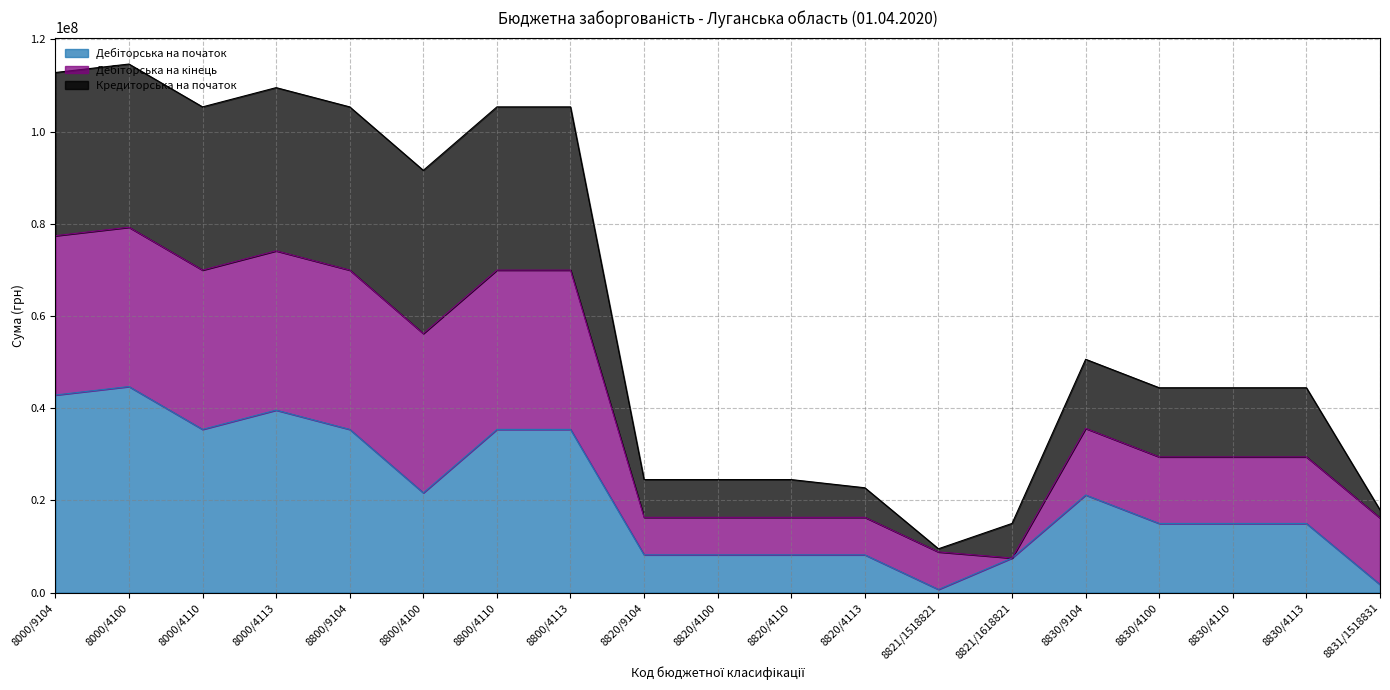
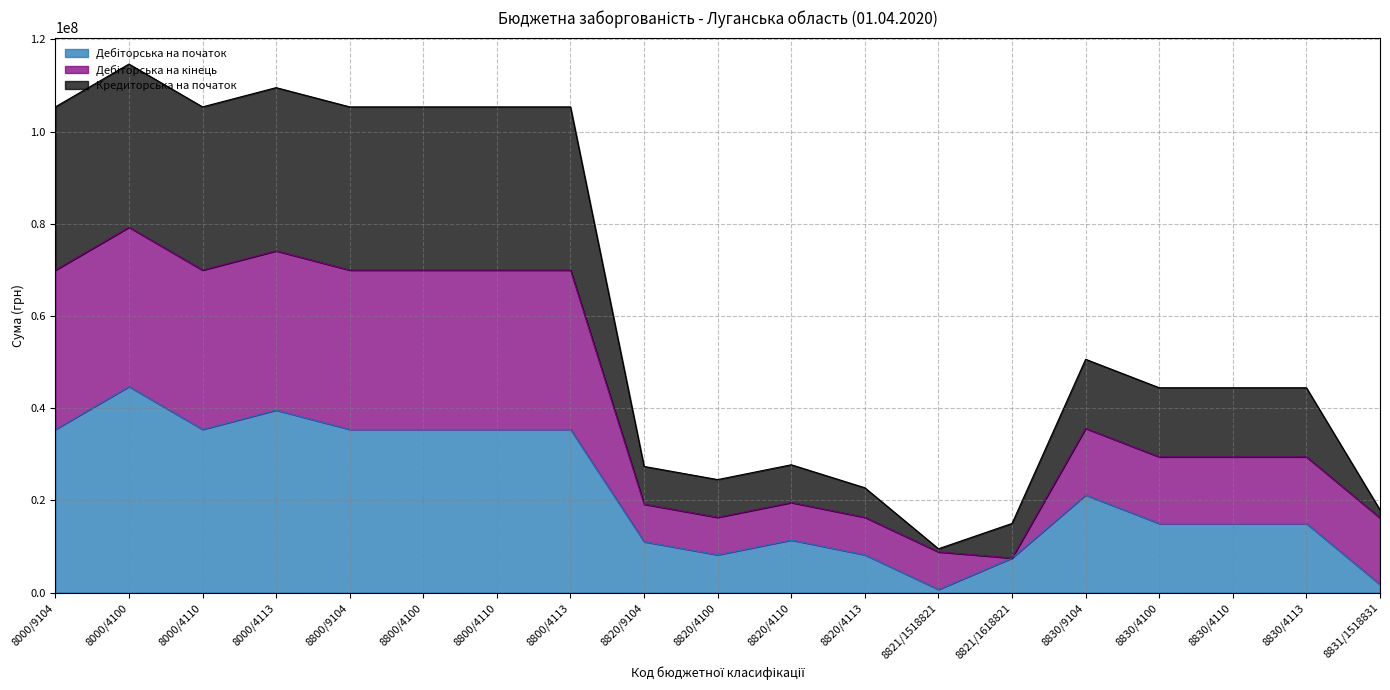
  {
    "Дебіторська на початок": {
-     "8000/9104": 43000000,
+     "8000/9104": 35000000,
      "8000/4100": 45000000,
      "8000/4110": 35000000,
      "8000/4113": 40000000,
      "8800/9104": 35000000,
-     "8800/4100": 22000000,
+     "8800/4100": 35000000,
      "8800/4110": 35000000,
      "8800/4113": 35000000,
-     "8820/9104": 8000000,
+     "8820/9104": 11000000,
      "8820/4100": 8000000,
-     "8820/4110": 8000000,
+     "8820/4110": 11000000,
      "8820/4113": 8000000,
      "8821/1518821": 1000000,
      "8830/9104": 21000000,
      "8830/4100": 15000000,
      "8830/4110": 15000000,
      "8830/4113": 15000000,
      "8831/1518831": 2000000
    },
    "Дебіторська на кінець": {
      "8000/9104": 35000000,
      "8000/4100": 35000000,
      "8000/4110": 35000000,
      "8000/4113": 35000000,
      "8800/9104": 35000000,
      "8800/4100": 35000000,
      "8800/4110": 35000000,
      "8800/4113": 35000000,
      "8820/9104": 8000000,
      "8820/4100": 8000000,
      "8820/4110": 8000000,
      "8820/4113": 8000000,
      "8821/1518821": 8000000,
      "8830/9104": 14000000,
      "8830/4100": 14000000,
      "8830/4110": 14000000,
      "8830/4113": 14000000,
      "8831/1518831": 14000000
    },
    "Кредиторська на початок": {
      "8000/9104": 35000000,
      "8000/4100": 35000000,
      "8000/4110": 35000000,
      "8000/4113": 35000000,
      "8800/9104": 35000000,
      "8800/4100": 35000000,
      "8800/4110": 35000000,
      "8800/4113": 35000000,
      "8820/9104": 8000000,
      "8820/4100": 8000000,
      "8820/4110": 8000000,
      "8820/4113": 6000000,
      "8821/1518821": 1000000,
      "8821/1618821": 8000000,
      "8830/9104": 15000000,
      "8830/4100": 15000000,
      "8830/4110": 15000000,
      "8830/4113": 15000000,
      "8831/1518831": 2000000
    }
  }
